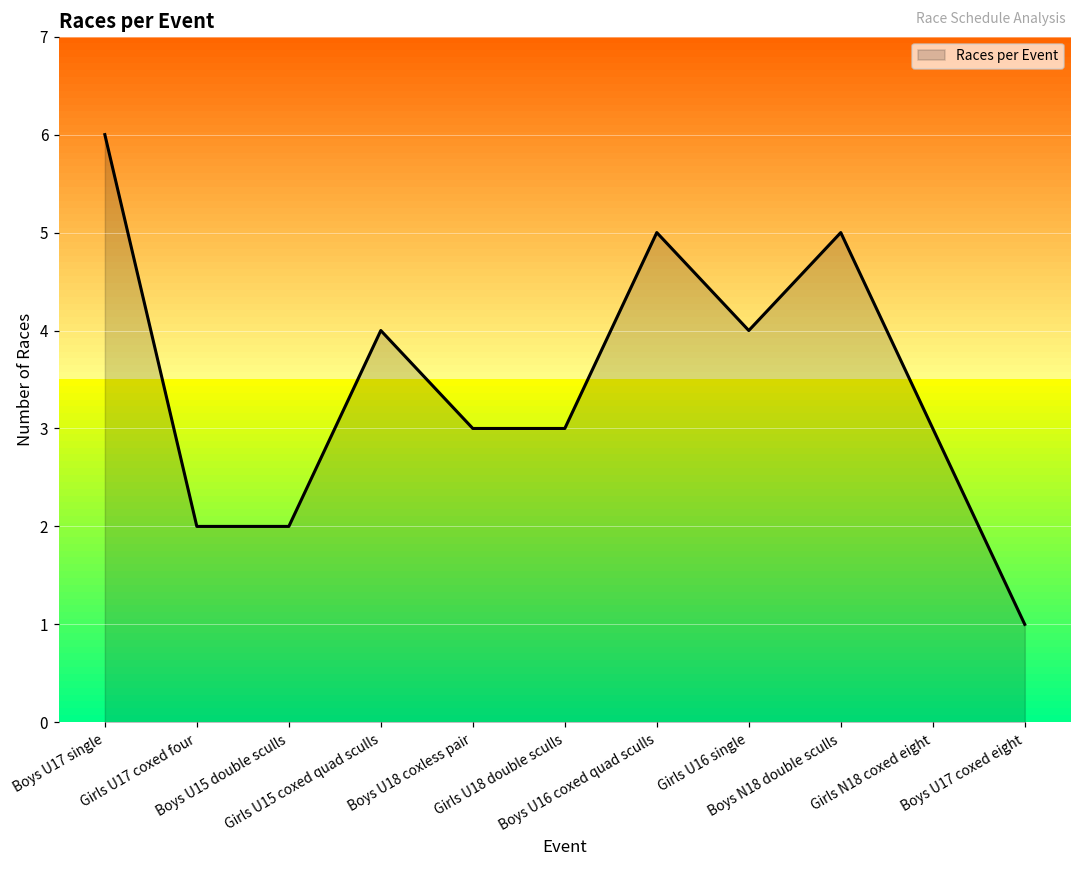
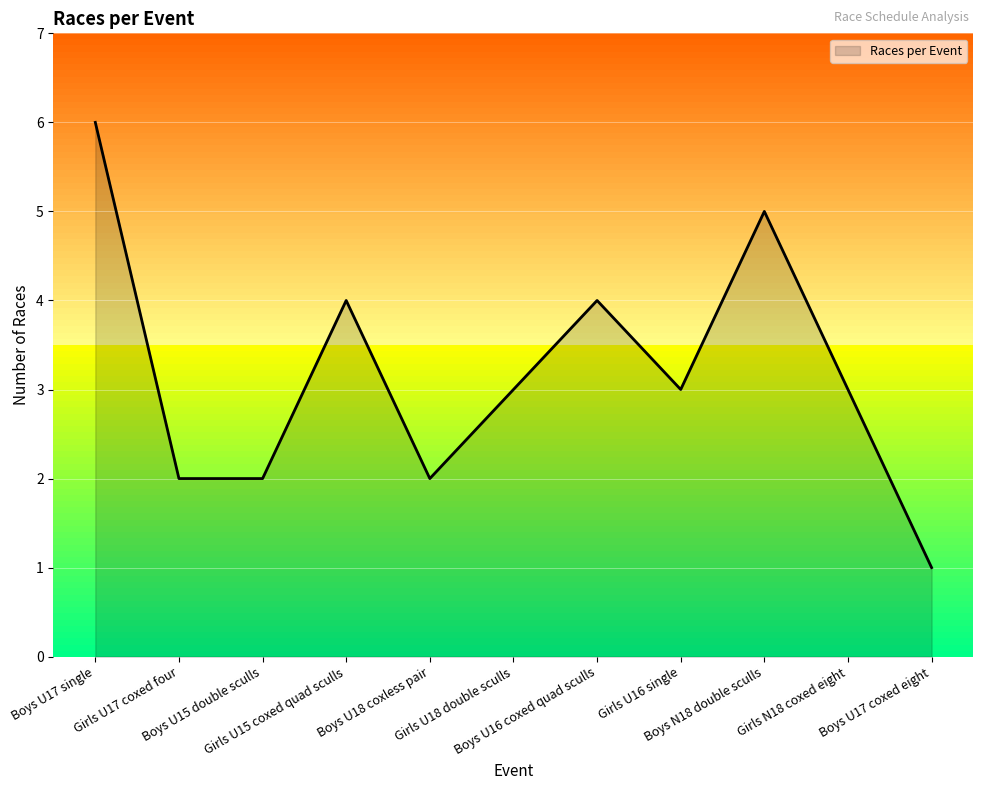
  {
    "Boys U17 single": 6,
    "Girls U17 coxed four": 2,
    "Boys U15 double sculls": 2,
    "Girls U15 coxed quad sculls": 4,
-   "Boys U18 coxless pair": 3,
+   "Boys U18 coxless pair": 2,
    "Girls U18 double sculls": 3,
-   "Boys U16 coxed quad sculls": 5,
-   "Girls U16 single": 4,
+   "Boys U16 coxed quad sculls": 4,
+   "Girls U16 single": 3,
    "Boys N18 double sculls": 5,
    "Girls N18 coxed eight": 3,
    "Boys U17 coxed eight": 1
  }
